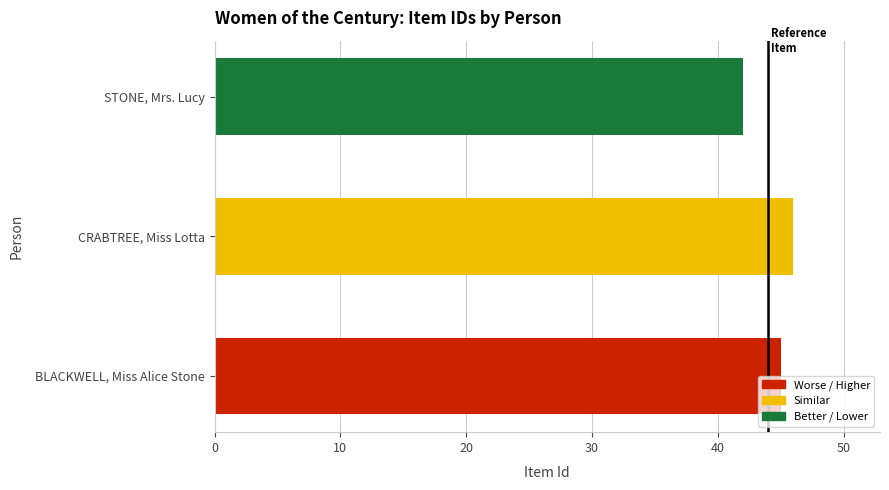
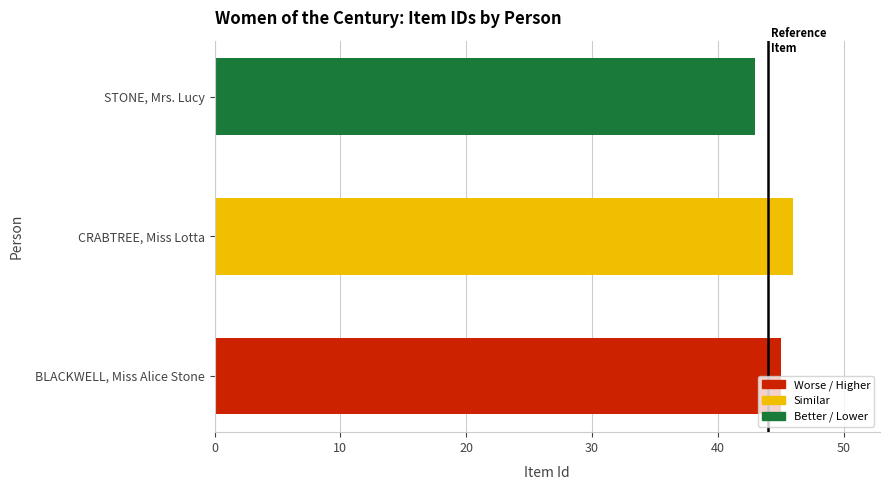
  {
-   "STONE, Mrs. Lucy": 42,
+   "STONE, Mrs. Lucy": 43,
    "CRABTREE, Miss Lotta": 46
  }
